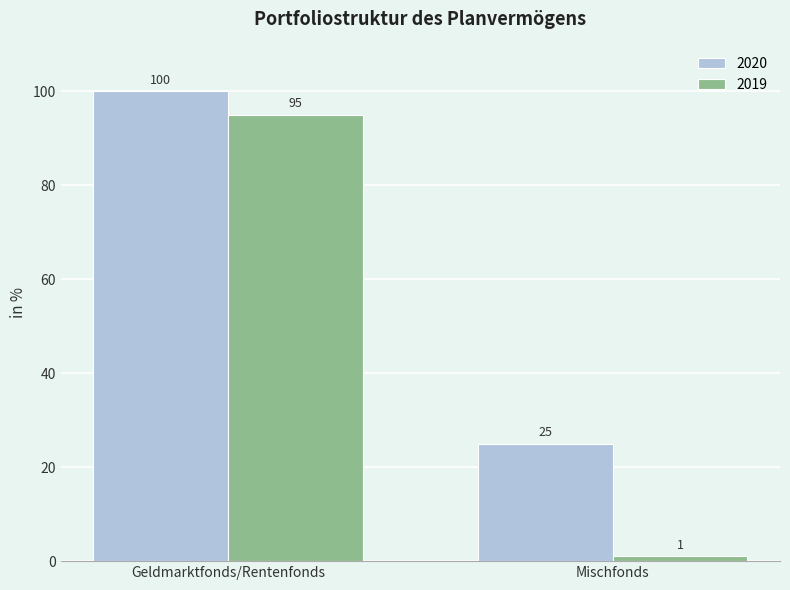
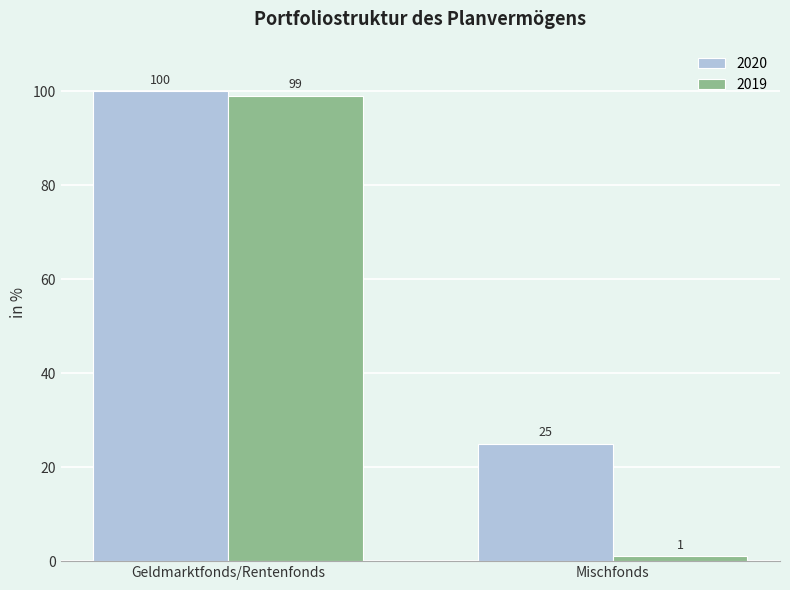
  {
    "2020": {
      "Geldmarktfonds/Rentenfonds": 100,
      "Mischfonds": 25
    },
    "2019": {
-     "Geldmarktfonds/Rentenfonds": 95,
+     "Geldmarktfonds/Rentenfonds": 99,
      "Mischfonds": 1
    }
  }
